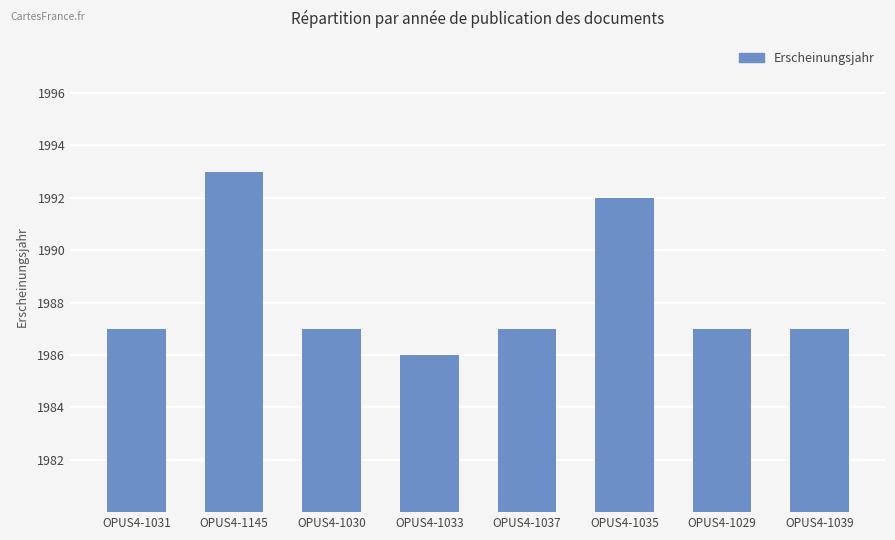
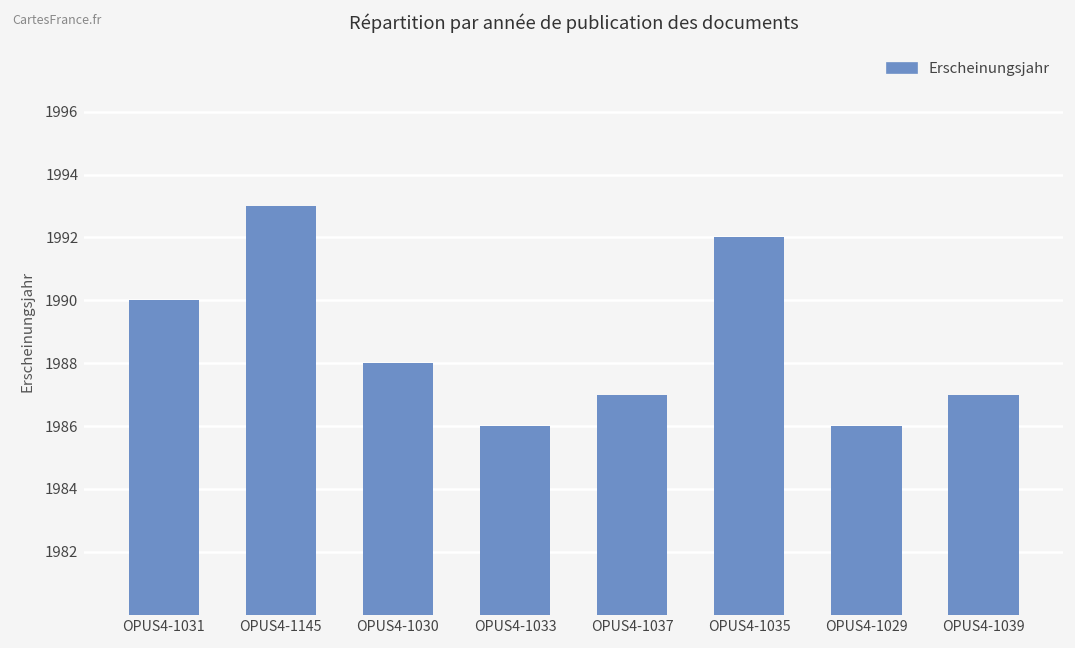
  {
-   "OPUS4-1031": 1987,
+   "OPUS4-1031": 1990,
    "OPUS4-1145": 1993,
-   "OPUS4-1030": 1987,
+   "OPUS4-1030": 1988,
    "OPUS4-1033": 1986,
    "OPUS4-1037": 1987,
    "OPUS4-1035": 1992,
-   "OPUS4-1029": 1987,
+   "OPUS4-1029": 1986,
    "OPUS4-1039": 1987
  }
